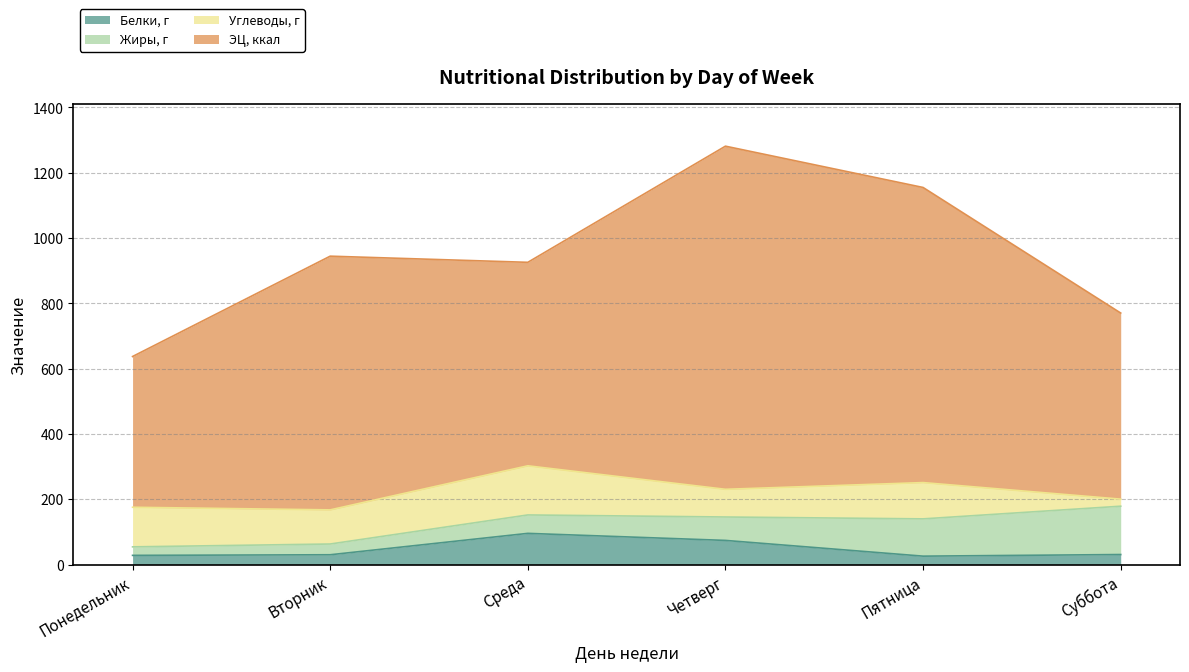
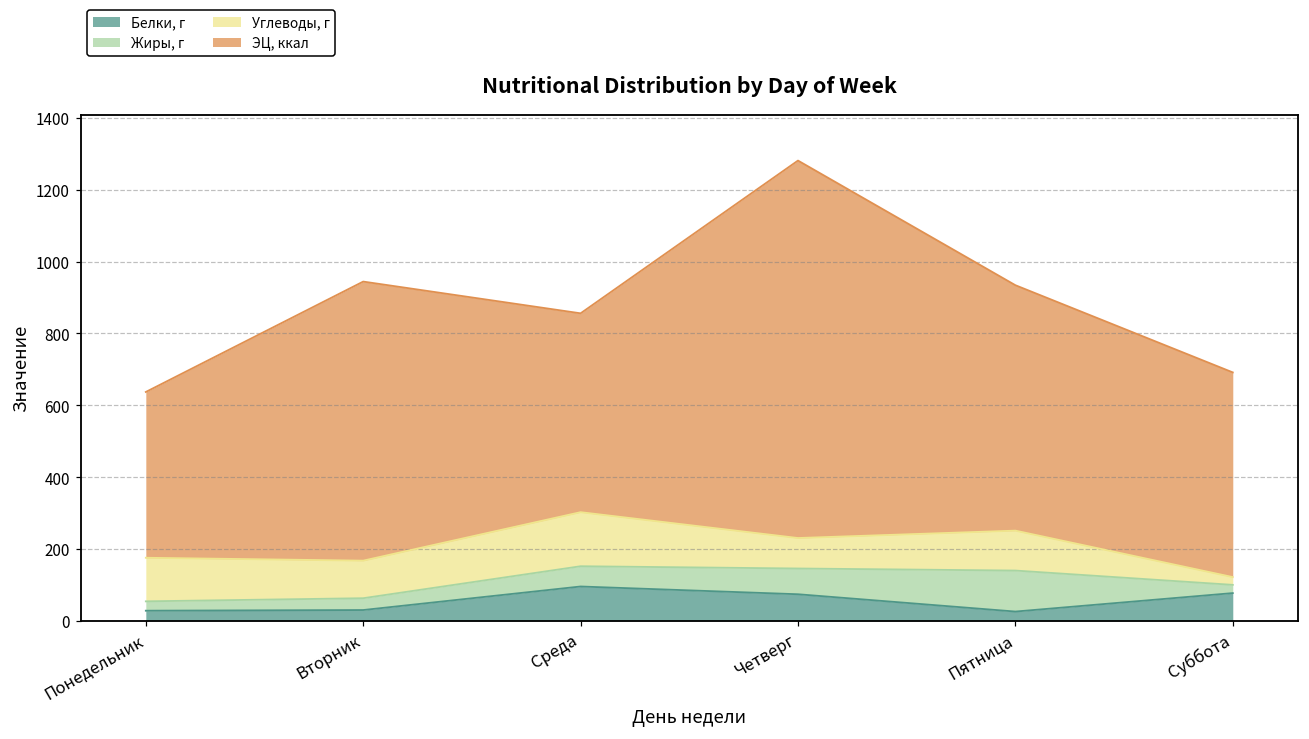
  {
    "Белки, г": {
      "Понедельник": 30,
      "Вторник": 30,
      "Среда": 100,
      "Четверг": 70,
      "Пятница": 30,
-     "Суббота": 30
+     "Суббота": 80
    },
    "Жиры, г": {
      "Понедельник": 30,
      "Вторник": 30,
      "Среда": 60,
      "Четверг": 70,
      "Пятница": 110,
-     "Суббота": 150
+     "Суббота": 20
    },
    "Углеводы, г": {
      "Понедельник": 120,
      "Вторник": 100,
      "Среда": 150,
      "Четверг": 80,
      "Пятница": 110,
      "Суббота": 20
    },
    "ЭЦ, ккал": {
      "Понедельник": 460,
      "Вторник": 780,
-     "Среда": 620,
+     "Среда": 550,
      "Четверг": 1050,
-     "Пятница": 900,
+     "Пятница": 680,
      "Суббота": 570
    }
  }
